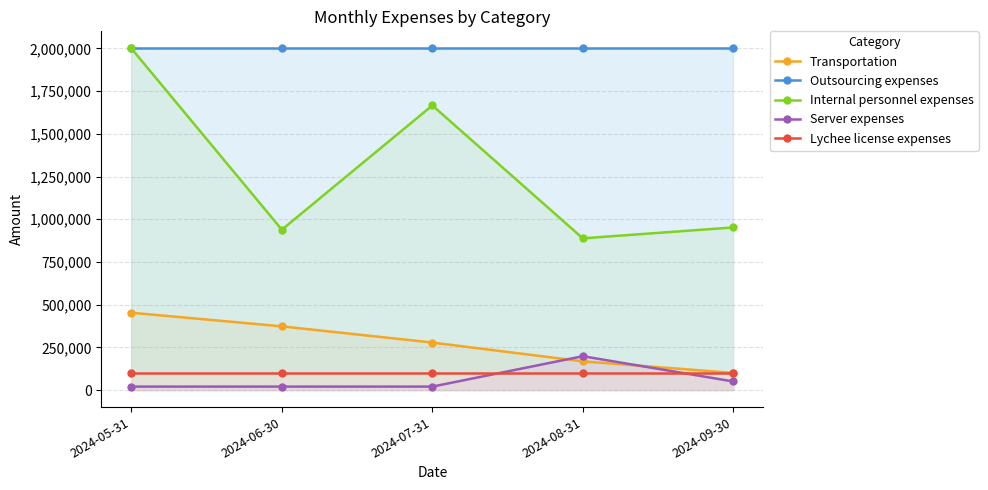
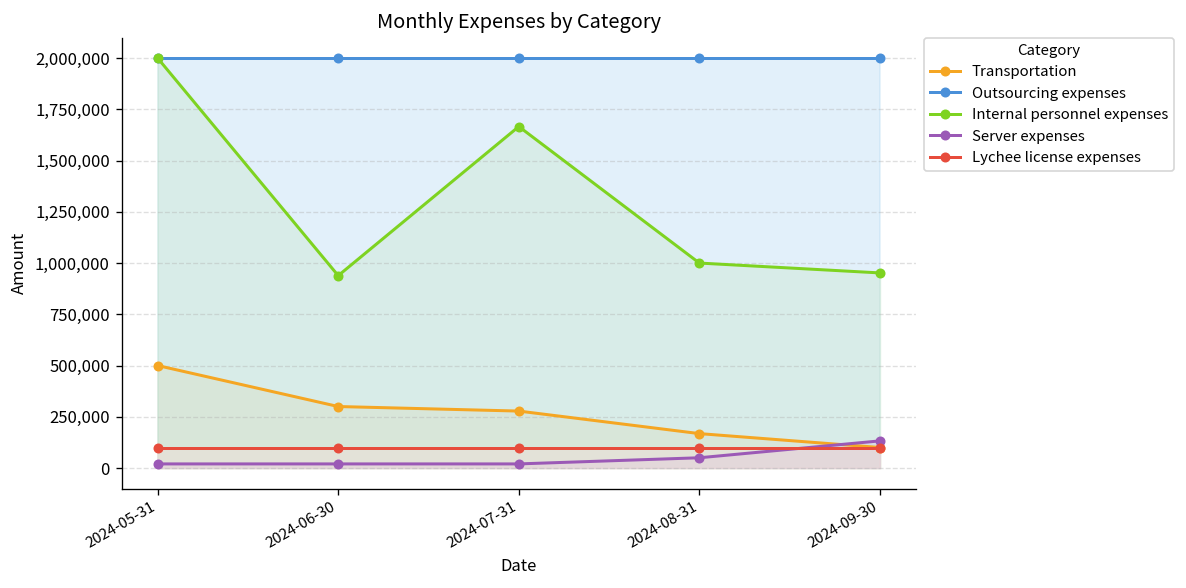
  {
    "Transportation": {
-     "2024-05-31": "450,000",
-     "2024-06-30": "370,000",
+     "2024-05-31": "500,000",
+     "2024-06-30": "300,000",
      "2024-07-31": "280,000",
      "2024-08-31": "170,000"
    },
    "Outsourcing expenses": {
      "2024-06-30": "2,000,000",
      "2024-07-31": "2,000,000",
      "2024-08-31": "2,000,000",
      "2024-09-30": "2,000,000"
    },
    "Internal personnel expenses": {
      "2024-06-30": "940,000",
      "2024-07-31": "1,670,000",
-     "2024-08-31": "890,000",
+     "2024-08-31": "1,000,000",
      "2024-09-30": "950,000"
    },
    "Server expenses": {
      "2024-05-31": "20,000",
      "2024-06-30": "20,000",
      "2024-07-31": "20,000",
-     "2024-08-31": "200,000",
-     "2024-09-30": "50,000"
+     "2024-08-31": "50,000",
+     "2024-09-30": "130,000"
    },
    "Lychee license expenses": {
      "2024-05-31": "100,000",
      "2024-06-30": "100,000",
      "2024-07-31": "100,000",
      "2024-08-31": "100,000"
    }
  }
